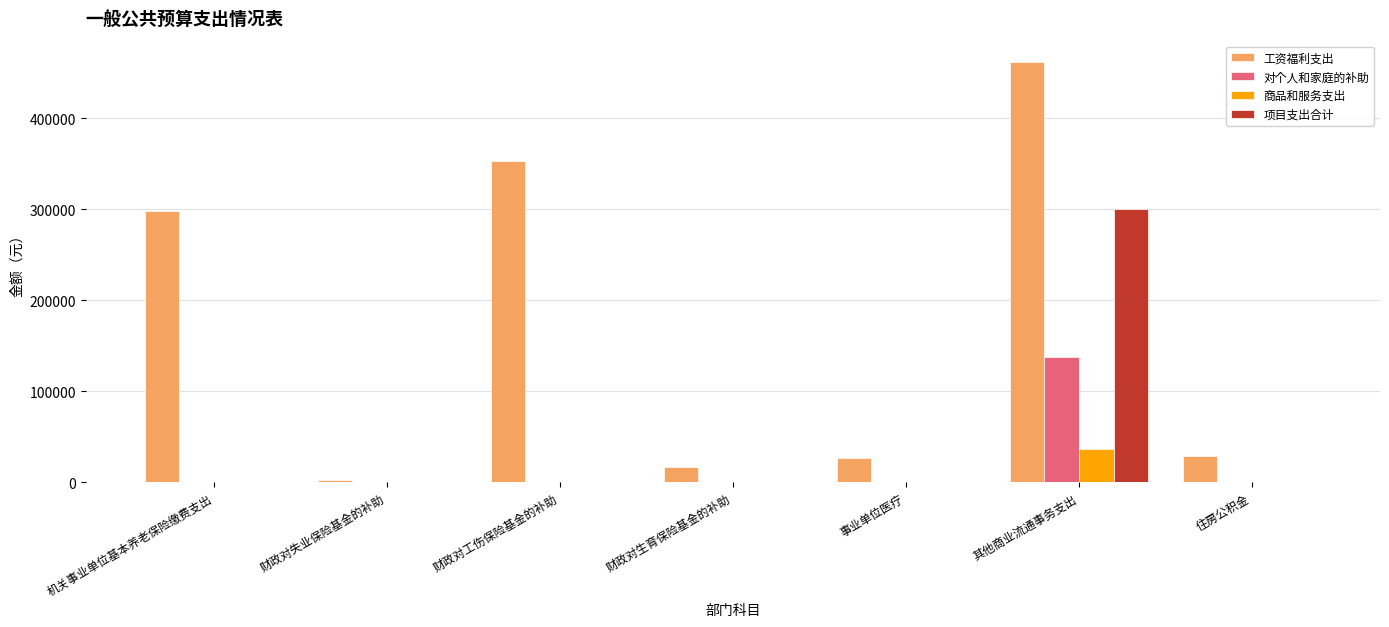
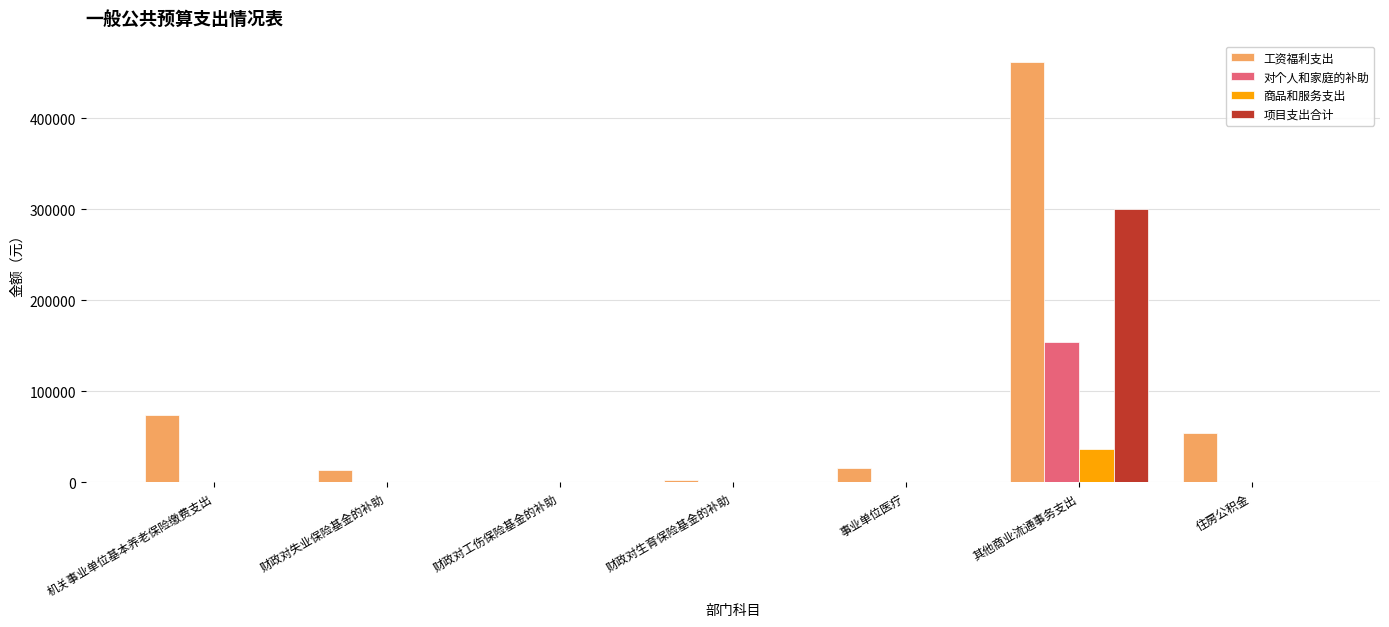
  {
    "工资福利支出": {
-     "机关事业单位基本养老保险缴费支出": 300000,
-     "财政对失业保险基金的补助": 0,
-     "财政对工伤保险基金的补助": 350000,
-     "财政对生育保险基金的补助": 20000,
-     "事业单位医疗": 30000,
+     "机关事业单位基本养老保险缴费支出": 70000,
+     "财政对失业保险基金的补助": 10000,
+     "财政对工伤保险基金的补助": 0,
+     "财政对生育保险基金的补助": 0,
+     "事业单位医疗": 20000,
      "其他商业流通事务支出": 460000,
-     "住房公积金": 30000
+     "住房公积金": 50000
    },
    "对个人和家庭的补助": {
      "机关事业单位基本养老保险缴费支出": 0,
      "财政对失业保险基金的补助": 0,
      "财政对工伤保险基金的补助": 0,
      "财政对生育保险基金的补助": 0,
      "事业单位医疗": 0,
-     "其他商业流通事务支出": 140000,
+     "其他商业流通事务支出": 150000,
      "住房公积金": 0
    },
    "商品和服务支出": {
      "机关事业单位基本养老保险缴费支出": 0,
      "财政对失业保险基金的补助": 0,
      "财政对工伤保险基金的补助": 0,
      "财政对生育保险基金的补助": 0,
      "事业单位医疗": 0,
      "其他商业流通事务支出": 40000,
      "住房公积金": 0
    },
    "项目支出合计": {
      "机关事业单位基本养老保险缴费支出": 0,
      "财政对失业保险基金的补助": 0,
      "财政对工伤保险基金的补助": 0,
      "财政对生育保险基金的补助": 0,
      "事业单位医疗": 0,
      "其他商业流通事务支出": 300000,
      "住房公积金": 0
    }
  }
